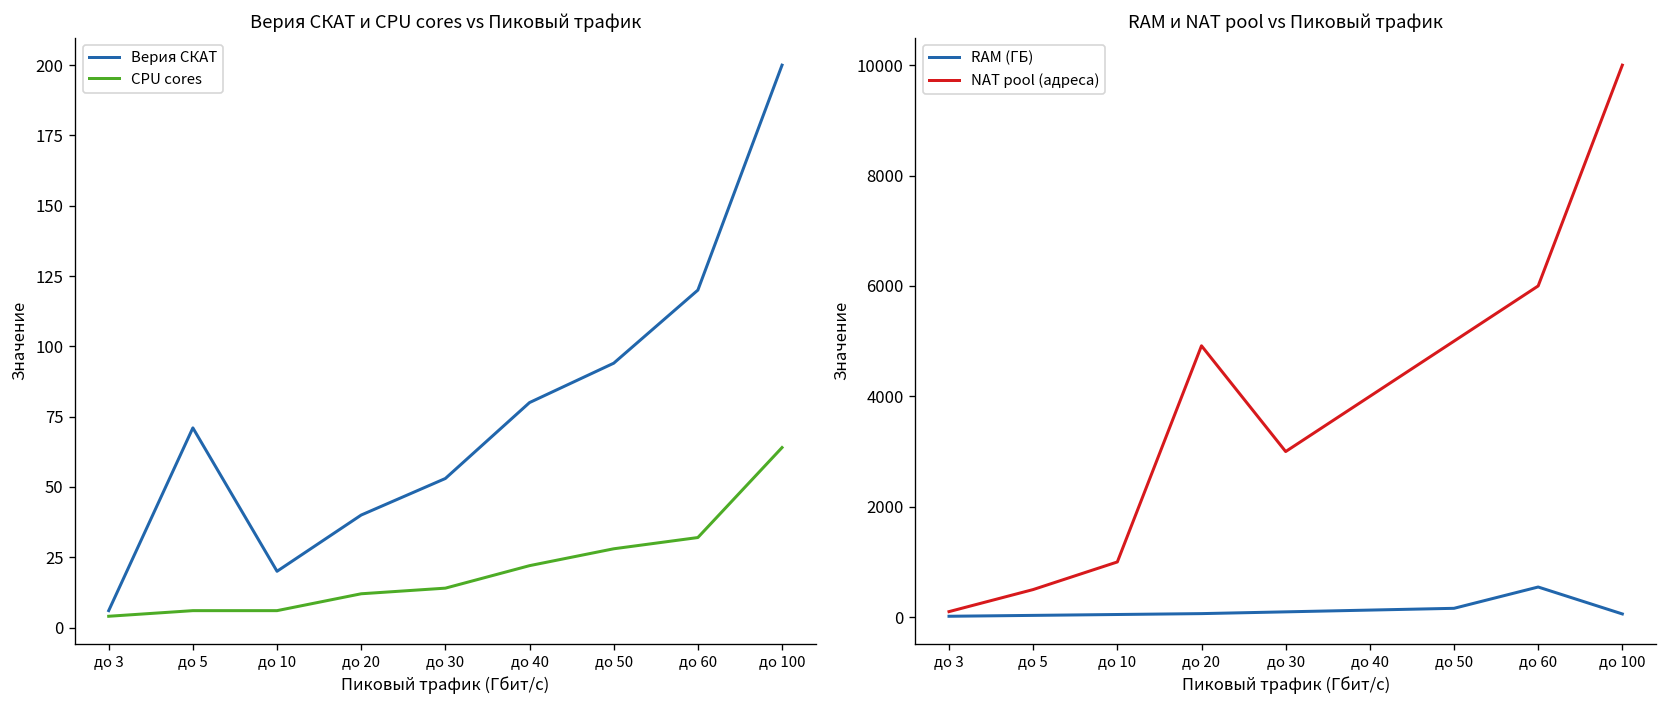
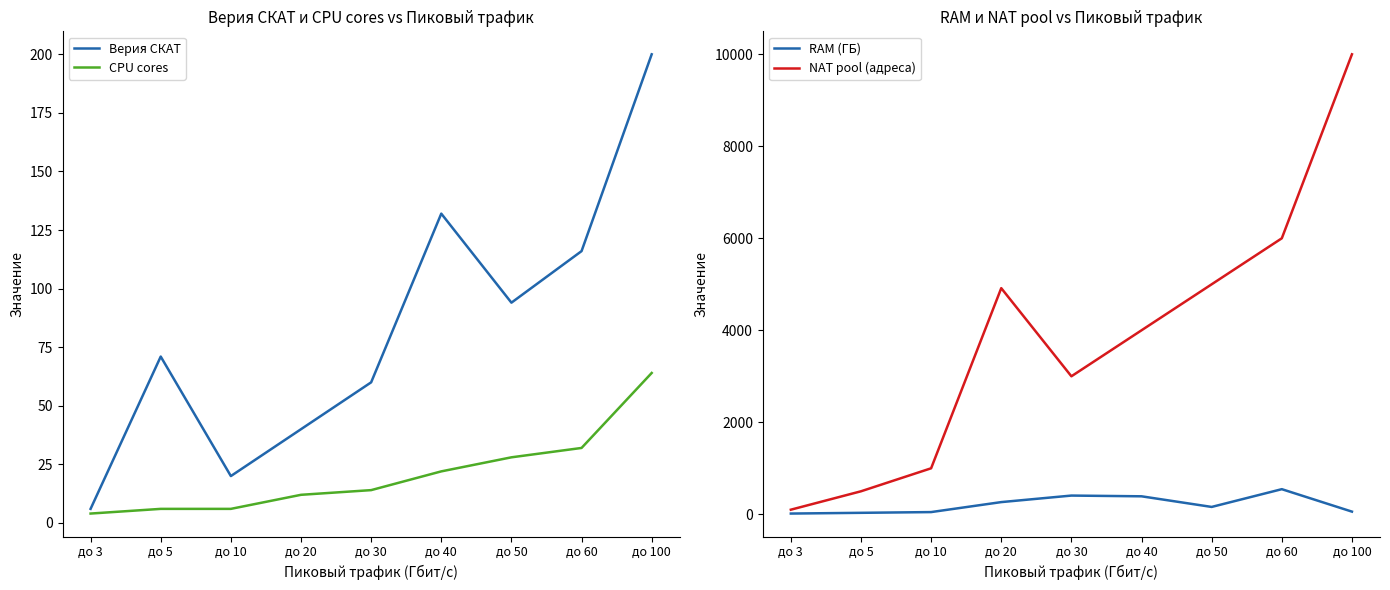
  {
    "Верия СКАТ и CPU cores vs Пиковый трафик": {
      "Верия СКАТ": {
        "до 3": 6,
        "до 5": 71,
        "до 10": 20,
        "до 20": 40,
-       "до 30": 53,
-       "до 40": 80,
+       "до 30": 60,
+       "до 40": 132,
        "до 50": 94,
-       "до 60": 120,
+       "до 60": 116,
        "до 100": 200
      },
      "CPU cores": {
        "до 3": 4,
        "до 5": 6,
        "до 10": 6,
        "до 20": 12,
        "до 30": 14,
        "до 40": 22,
        "до 50": 28,
        "до 60": 32,
        "до 100": 64
      }
    },
    "RAM и NAT pool vs Пиковый трафик": {
      "RAM (ГБ)": {
        "до 3": 0,
        "до 5": 0,
        "до 10": 0,
-       "до 20": 100,
-       "до 30": 100,
-       "до 40": 100,
+       "до 20": 300,
+       "до 30": 400,
+       "до 40": 400,
        "до 50": 200,
        "до 60": 500,
        "до 100": 100
      },
      "NAT pool (адреса)": {
        "до 3": 100,
        "до 5": 500,
        "до 10": 1000,
        "до 20": 4900,
        "до 30": 3000,
        "до 40": 4000,
        "до 50": 5000,
        "до 60": 6000,
        "до 100": 10000
      }
    }
  }
